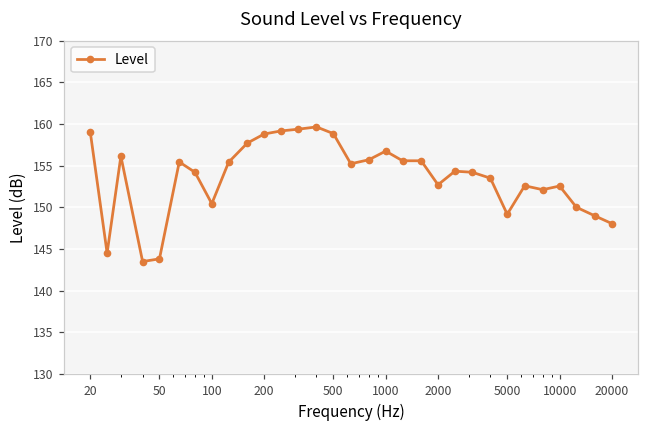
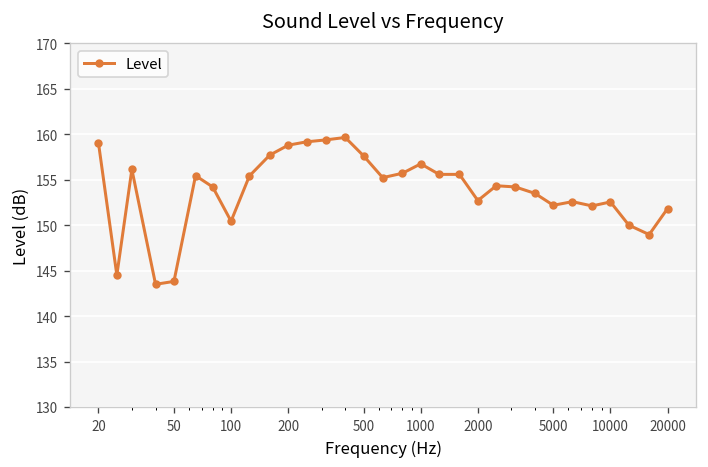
  {
    "20": 159,
    "50": 144,
    "100": 150,
    "200": 159,
-   "500": 159,
+   "500": 158,
    "1000": 157,
    "2000": 153,
-   "5000": 149,
+   "5000": 152,
    "10000": 153,
-   "20000": 148
+   "20000": 152
  }
